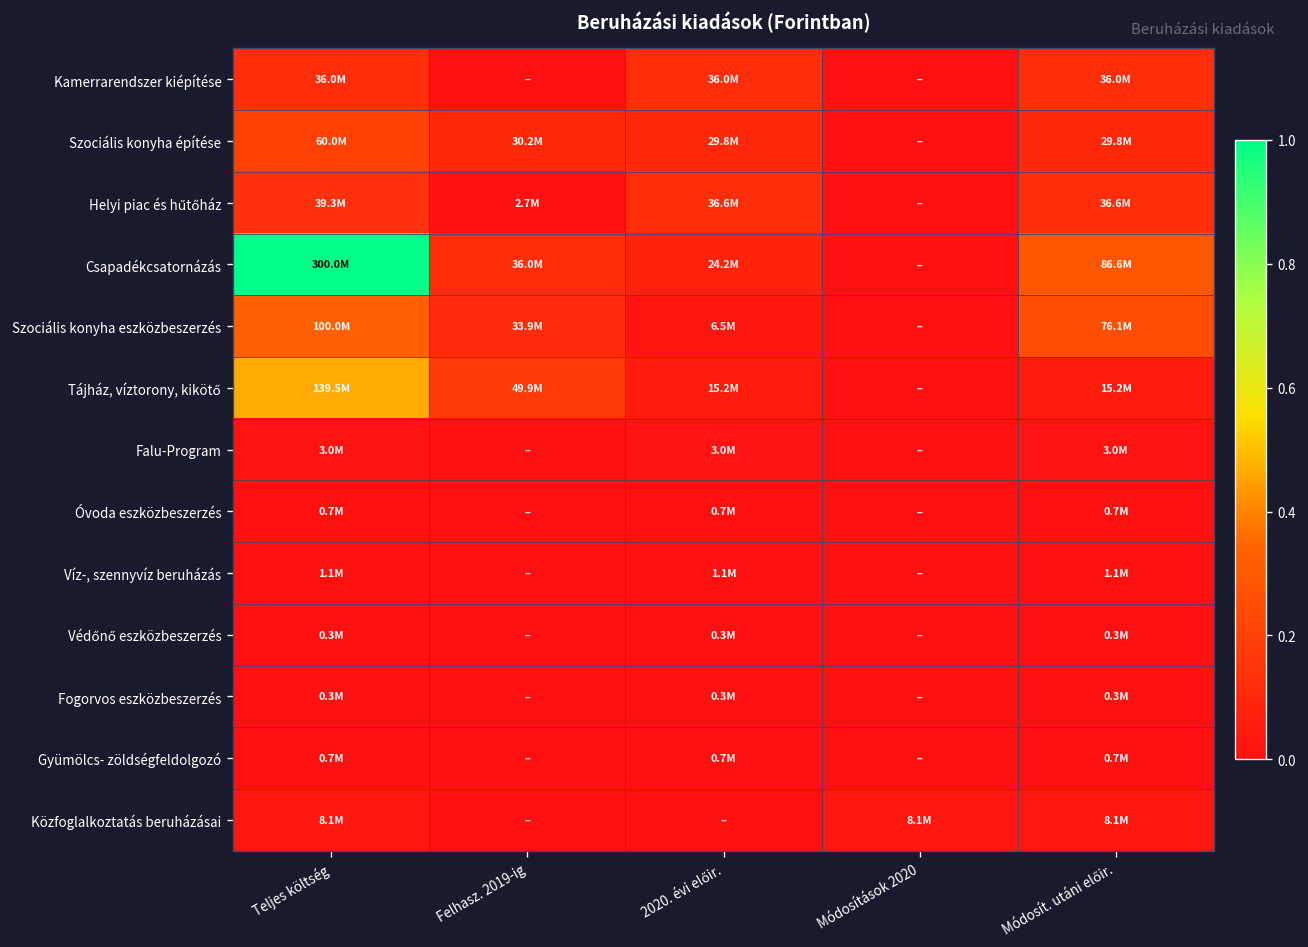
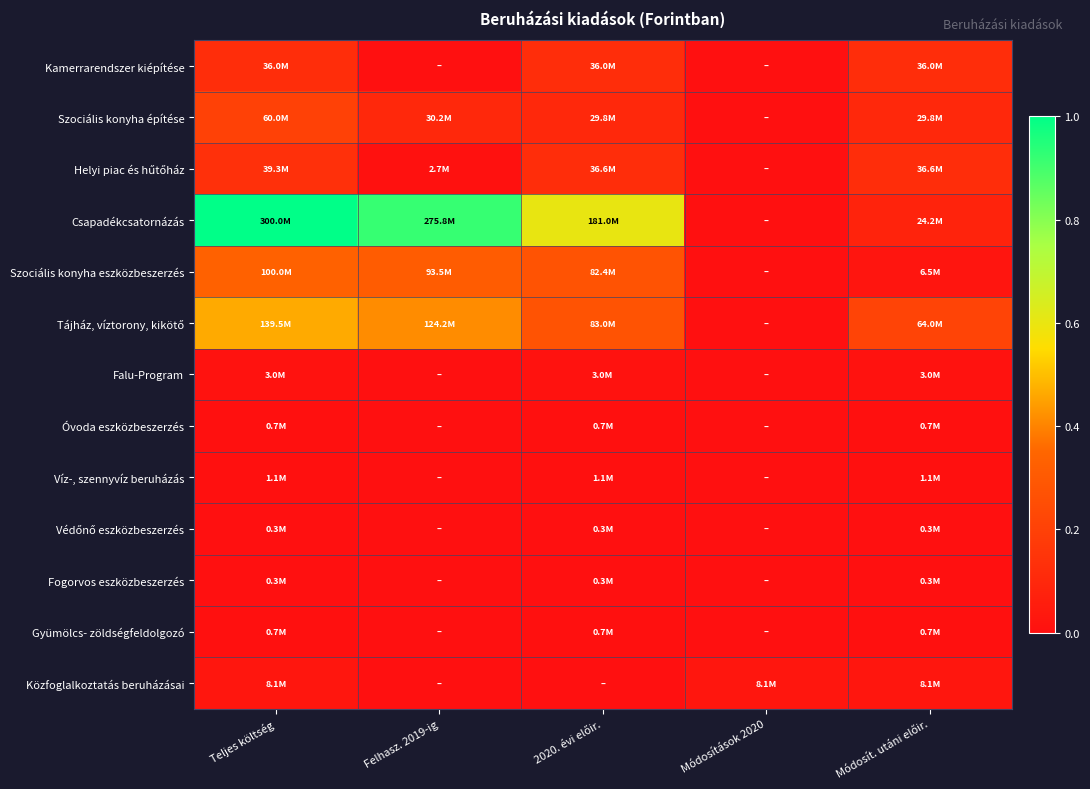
  {
    "Kamerrarendszer kiépítése": {
      "Teljes költség": "36.0M",
      "2020. évi előir.": "36.0M",
      "Módosít. utáni előir.": "36.0M"
    },
    "Szociális konyha építése": {
      "Teljes költség": "60.0M",
      "Felhasz. 2019-ig": "30.2M",
      "2020. évi előir.": "29.8M",
      "Módosít. utáni előir.": "29.8M"
    },
    "Helyi piac és hűtőház": {
      "Teljes költség": "39.3M",
      "Felhasz. 2019-ig": "2.7M",
      "2020. évi előir.": "36.6M",
      "Módosít. utáni előir.": "36.6M"
    },
    "Csapadékcsatornázás": {
      "Teljes költség": "300.0M",
-     "Felhasz. 2019-ig": "36.0M",
-     "2020. évi előir.": "24.2M",
-     "Módosít. utáni előir.": "86.6M"
+     "Felhasz. 2019-ig": "275.8M",
+     "2020. évi előir.": "181.0M",
+     "Módosít. utáni előir.": "24.2M"
    },
    "Szociális konyha eszközbeszerzés": {
      "Teljes költség": "100.0M",
-     "Felhasz. 2019-ig": "33.9M",
-     "2020. évi előir.": "6.5M",
-     "Módosít. utáni előir.": "76.1M"
+     "Felhasz. 2019-ig": "93.5M",
+     "2020. évi előir.": "82.4M",
+     "Módosít. utáni előir.": "6.5M"
    },
    "Tájház, víztorony, kikötő": {
      "Teljes költség": "139.5M",
-     "Felhasz. 2019-ig": "49.9M",
-     "2020. évi előir.": "15.2M",
-     "Módosít. utáni előir.": "15.2M"
+     "Felhasz. 2019-ig": "124.2M",
+     "2020. évi előir.": "83.0M",
+     "Módosít. utáni előir.": "64.0M"
    },
    "Falu-Program": {
      "Teljes költség": "3.0M",
      "2020. évi előir.": "3.0M",
      "Módosít. utáni előir.": "3.0M"
    },
    "Óvoda eszközbeszerzés": {
      "Teljes költség": "0.7M",
      "2020. évi előir.": "0.7M",
      "Módosít. utáni előir.": "0.7M"
    },
    "Víz-, szennyvíz beruházás": {
      "Teljes költség": "1.1M",
      "2020. évi előir.": "1.1M",
      "Módosít. utáni előir.": "1.1M"
    },
    "Védőnő eszközbeszerzés": {
      "Teljes költség": "0.3M",
      "2020. évi előir.": "0.3M",
      "Módosít. utáni előir.": "0.3M"
    },
    "Fogorvos eszközbeszerzés": {
      "Teljes költség": "0.3M",
      "2020. évi előir.": "0.3M",
      "Módosít. utáni előir.": "0.3M"
    },
    "Gyümölcs- zöldségfeldolgozó": {
      "Teljes költség": "0.7M",
      "2020. évi előir.": "0.7M",
      "Módosít. utáni előir.": "0.7M"
    },
    "Közfoglalkoztatás beruházásai": {
      "Teljes költség": "8.1M",
      "Módosítások 2020": "8.1M",
      "Módosít. utáni előir.": "8.1M"
    }
  }
